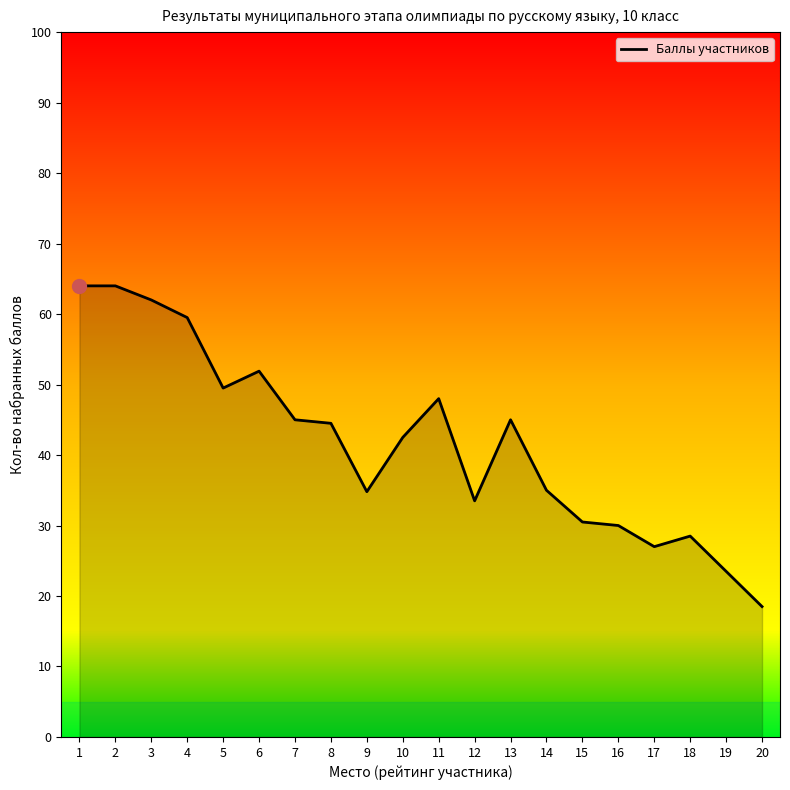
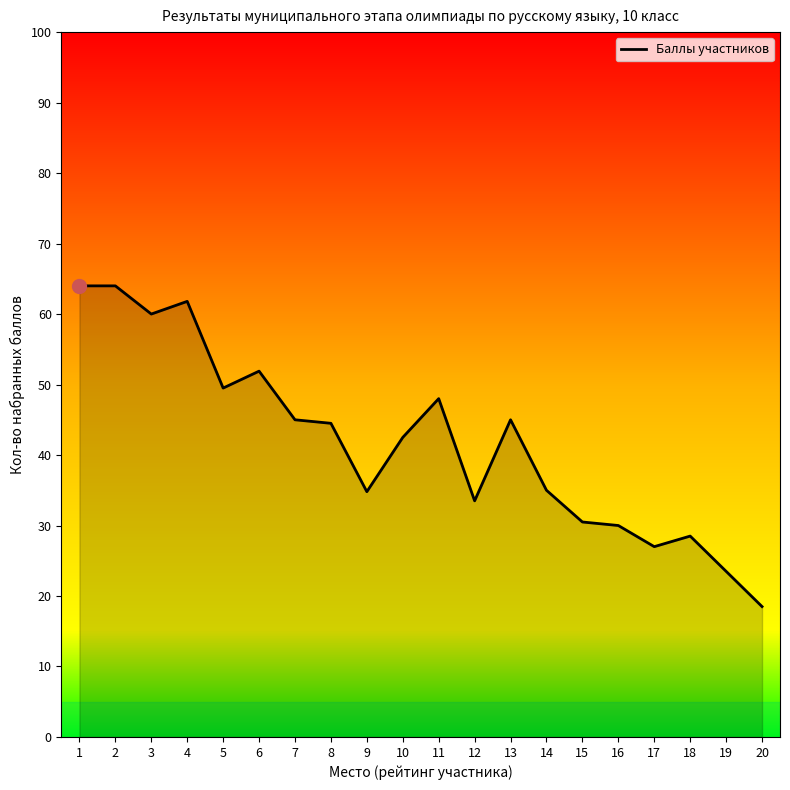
  {
    "Баллы участников": {
      "2": 64,
-     "3": 62,
-     "4": 60,
+     "3": 60,
+     "4": 62,
      "5": 50,
      "6": 52,
      "7": 45,
      "8": 45,
      "9": 35,
      "10": 43,
      "11": 48,
      "12": 34,
      "13": 45,
      "14": 35,
      "15": 31,
      "16": 30,
      "17": 27,
      "18": 29,
      "19": 24,
      "20": 19
    }
  }
